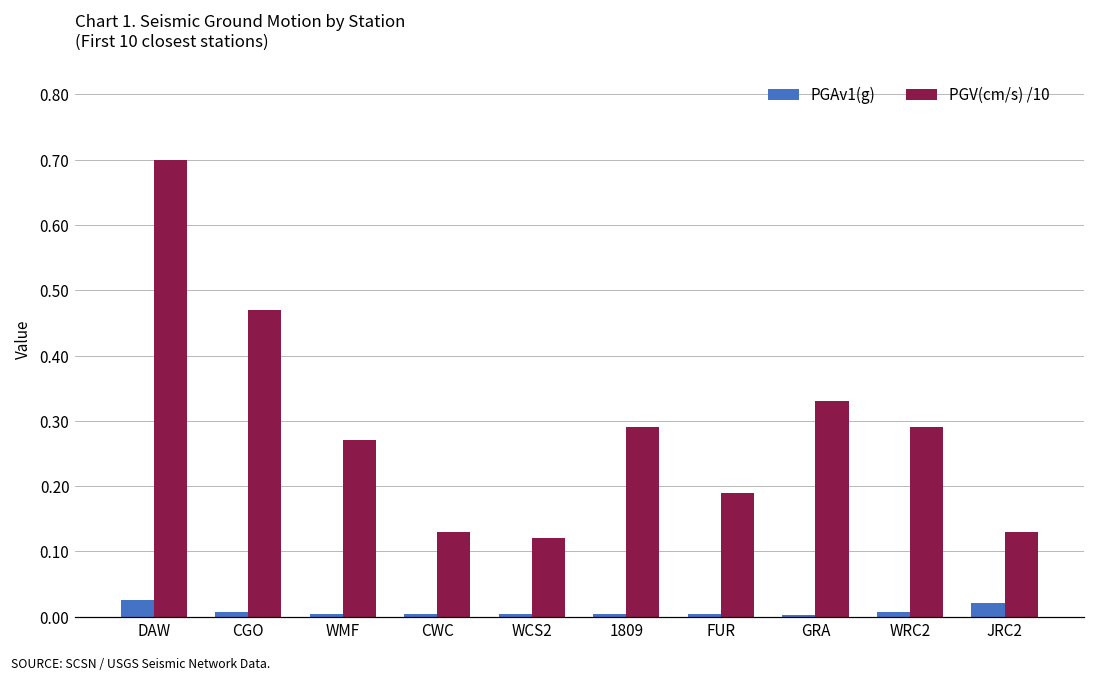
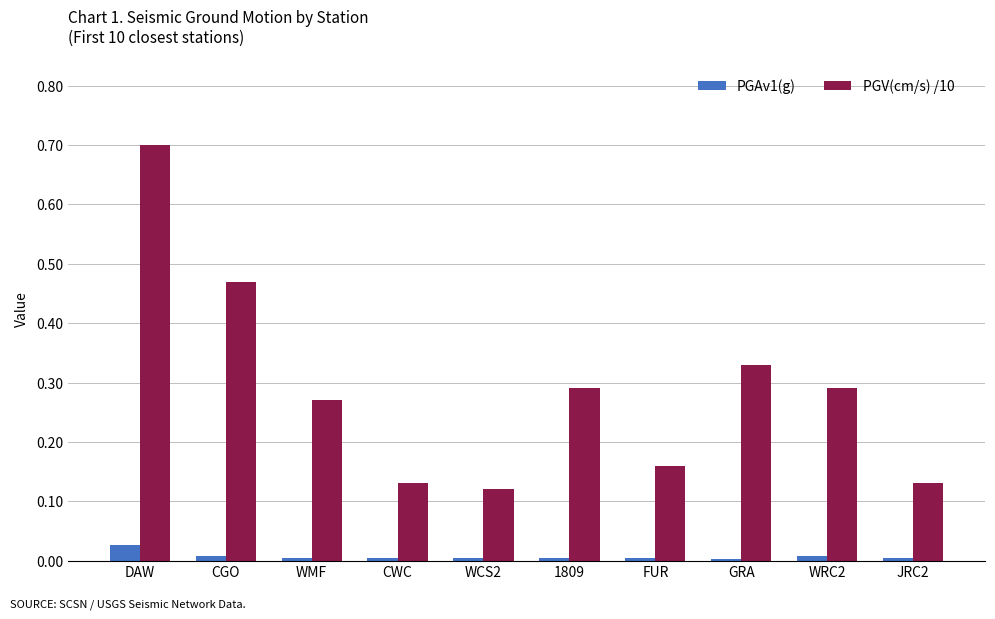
  {
    "PGAv1(g)": {
      "DAW": 0.03,
      "CGO": 0.01,
      "WMF": 0.01,
      "1809": 0.01,
      "FUR": 0.01,
      "WRC2": 0.01,
-     "JRC2": 0.02
+     "JRC2": 0.01
    },
    "PGV(cm/s) /10": {
      "DAW": 0.70,
      "CGO": 0.47,
      "WMF": 0.27,
      "CWC": 0.13,
      "WCS2": 0.12,
      "1809": 0.29,
-     "FUR": 0.19,
+     "FUR": 0.16,
      "GRA": 0.33,
      "WRC2": 0.29,
      "JRC2": 0.13
    }
  }
